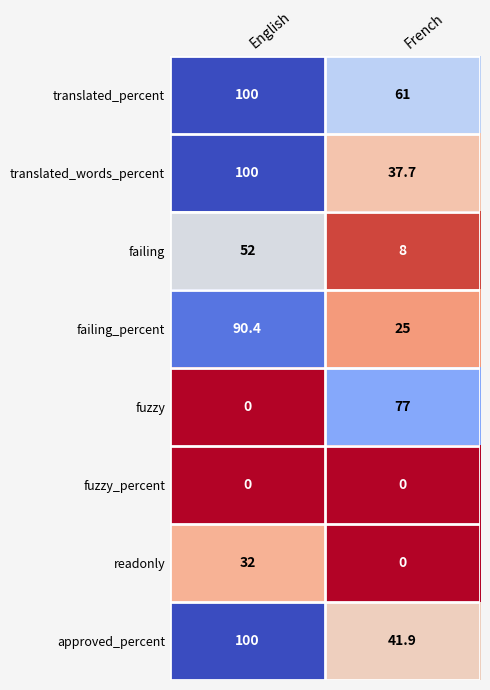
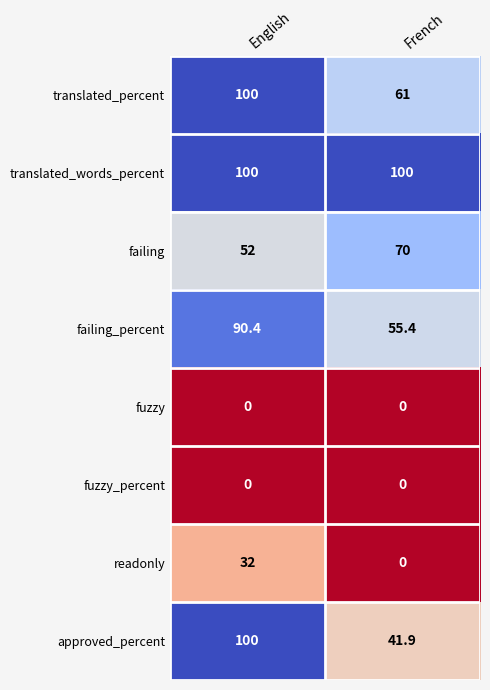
  {
    "translated_percent": {
      "English": 100,
      "French": 61
    },
    "translated_words_percent": {
      "English": 100,
-     "French": 37.7
+     "French": 100
    },
    "failing": {
      "English": 52,
-     "French": 8
+     "French": 70
    },
    "failing_percent": {
      "English": 90.4,
-     "French": 25
+     "French": 55.4
    },
    "fuzzy": {
      "English": 0,
-     "French": 77
+     "French": 0
    },
    "fuzzy_percent": {
      "English": 0,
      "French": 0
    },
    "readonly": {
      "English": 32,
      "French": 0
    },
    "approved_percent": {
      "English": 100,
      "French": 41.9
    }
  }
